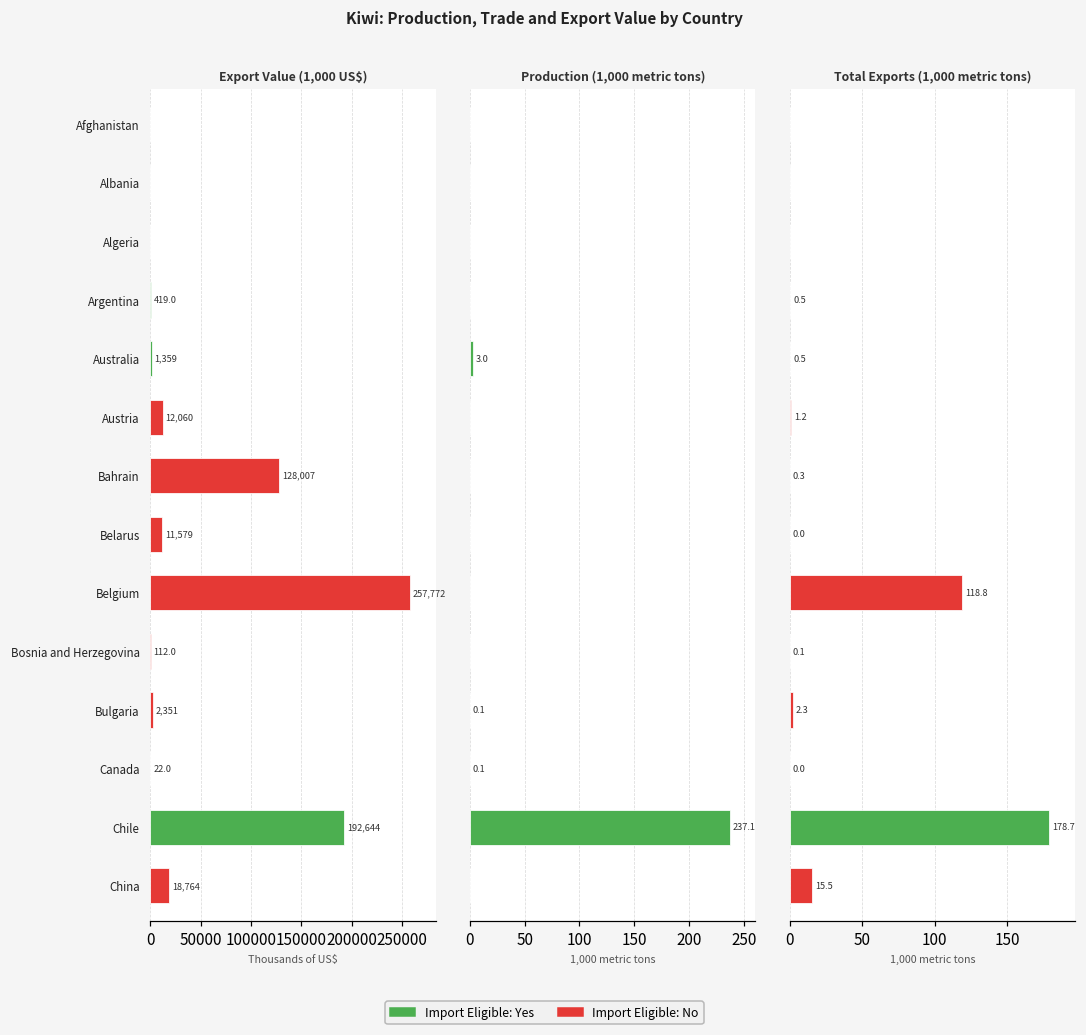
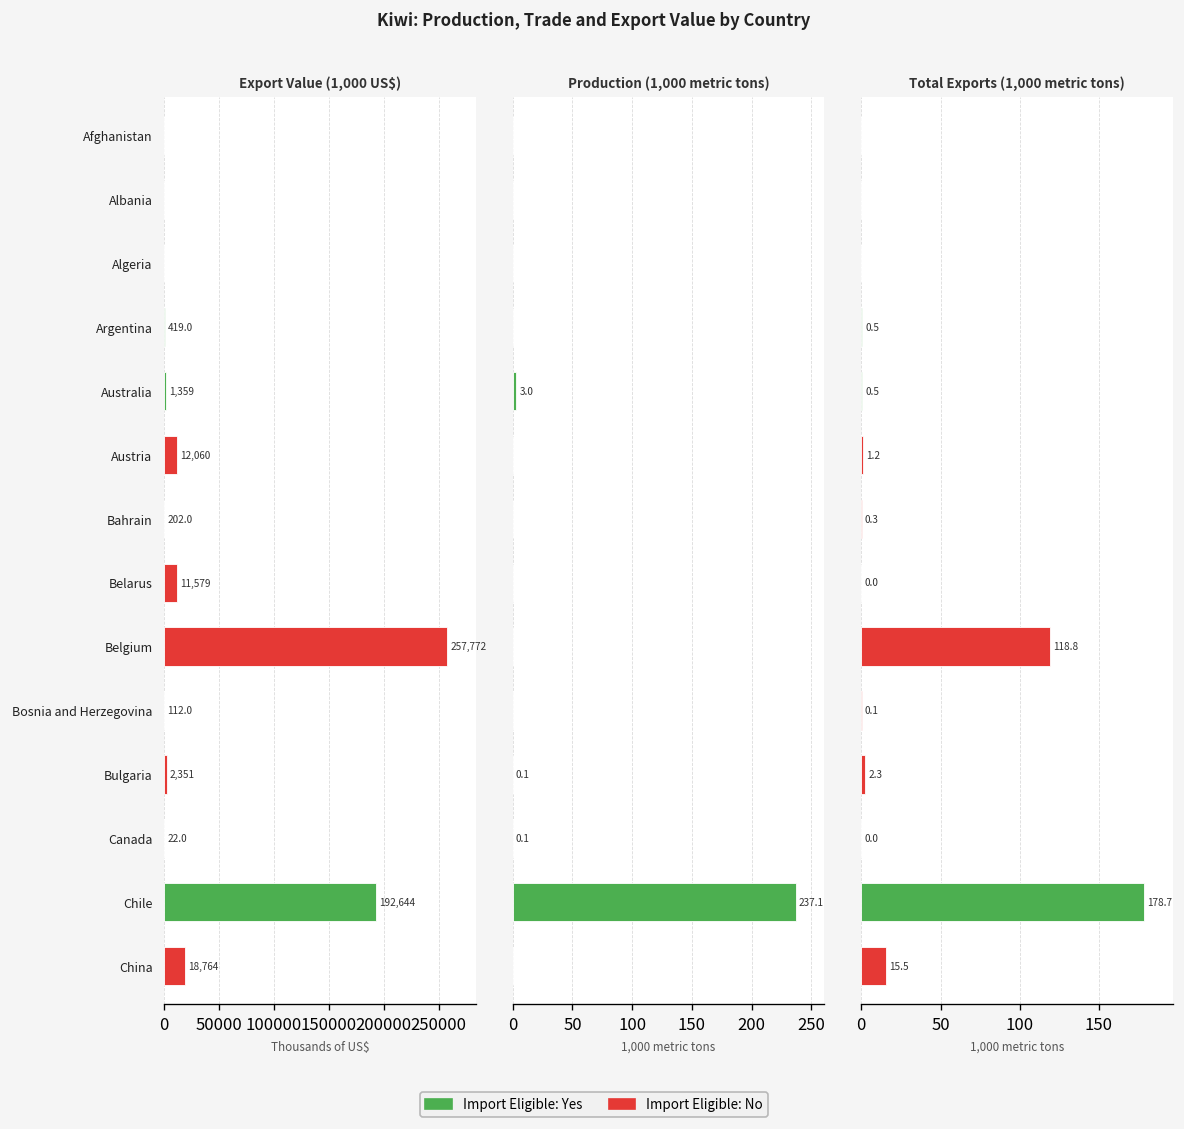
  {
    "Export Value (1,000 US$)": {
      "Argentina": "419.0",
      "Australia": "1,359",
      "Austria": "12,060",
-     "Bahrain": "128,007",
+     "Bahrain": "202.0",
      "Belarus": "11,579",
      "Belgium": "257,772",
      "Bosnia and Herzegovina": "112.0",
      "Bulgaria": "2,351",
      "Canada": "22.0",
      "Chile": "192,644",
      "China": "18,764"
    }
  }
